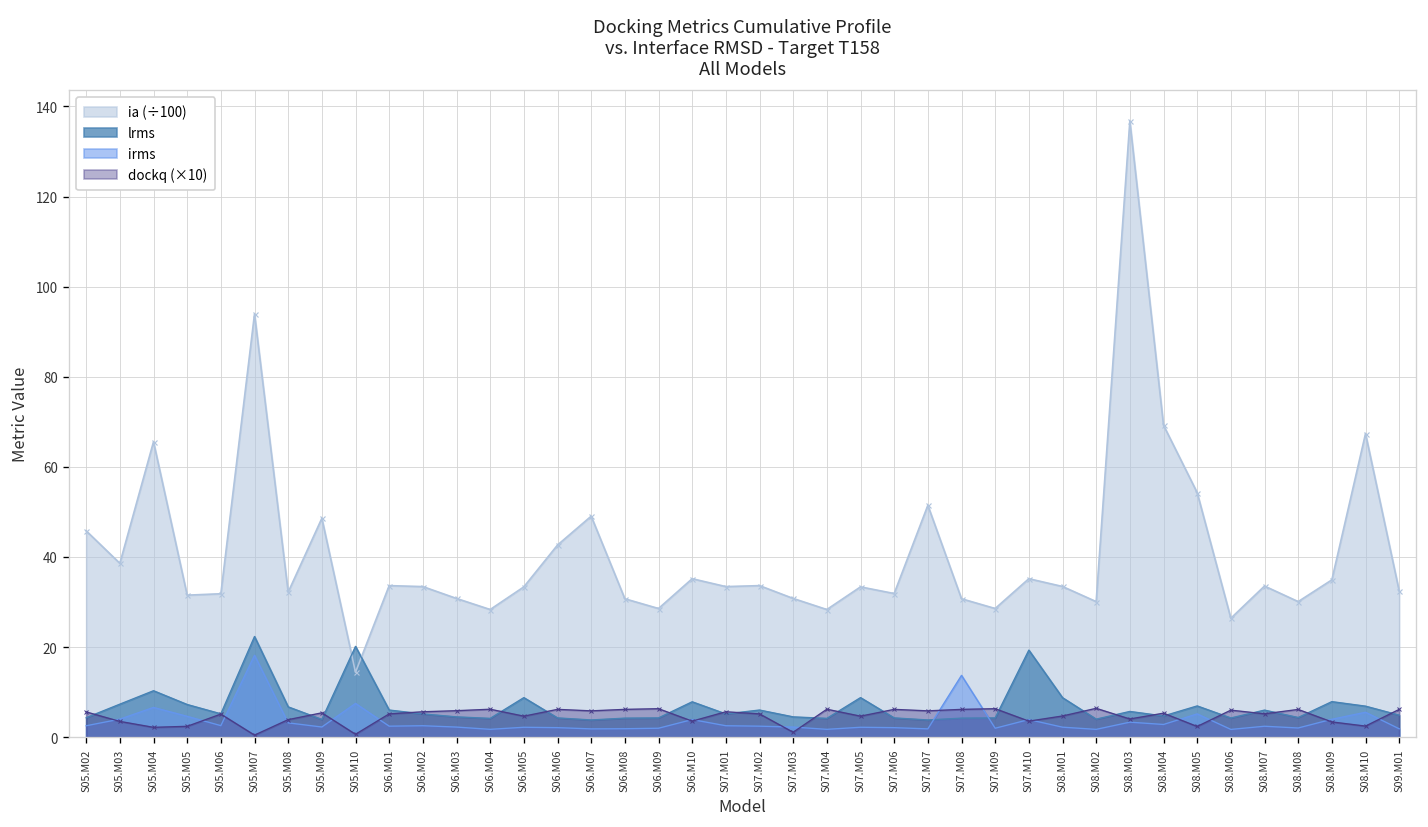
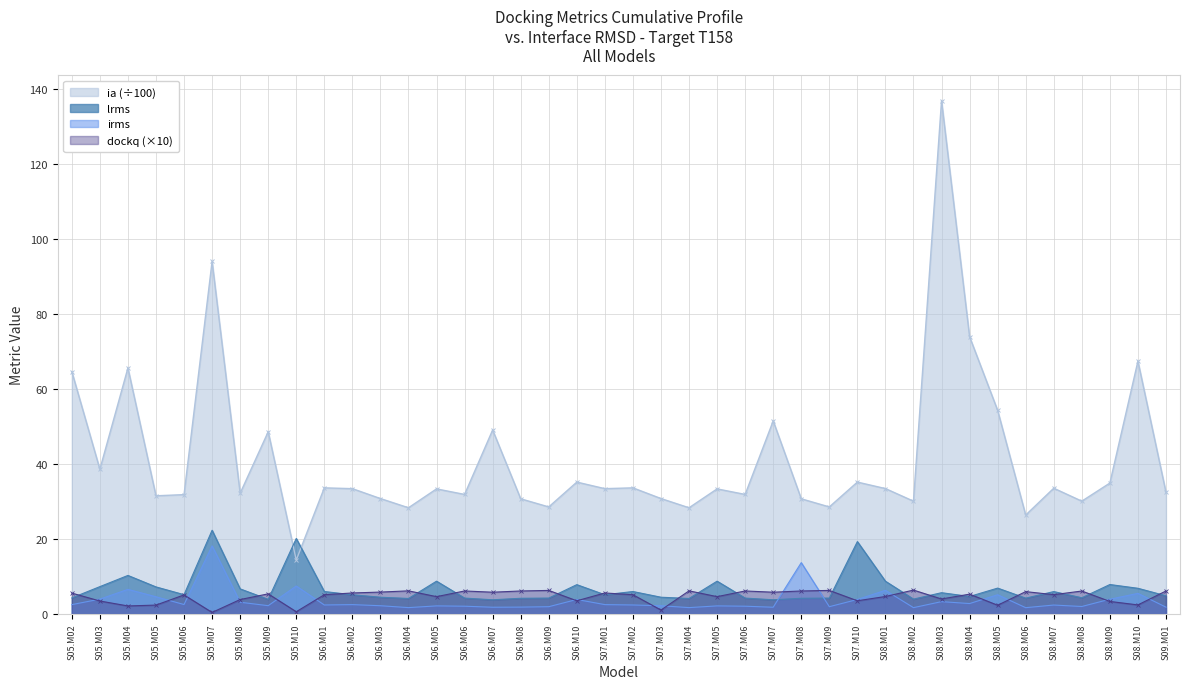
  {
    "ia (÷100)": {
-     "S05.M02": 46,
+     "S05.M02": 65,
      "S05.M03": 39,
      "S05.M04": 66,
      "S05.M05": 32,
      "S05.M06": 32,
      "S05.M07": 94,
      "S05.M08": 32,
      "S05.M09": 49,
      "S05.M10": 14,
      "S06.M01": 34,
      "S06.M02": 33,
      "S06.M03": 31,
      "S06.M04": 28,
      "S06.M05": 33,
-     "S06.M06": 43,
+     "S06.M06": 32,
      "S06.M07": 49,
      "S06.M08": 31,
      "S06.M09": 29,
      "S06.M10": 35,
      "S07.M01": 33,
      "S07.M02": 34,
      "S07.M03": 31,
      "S07.M04": 28,
      "S07.M05": 33,
      "S07.M06": 32,
      "S07.M07": 51,
      "S07.M08": 31,
      "S07.M09": 29,
      "S07.M10": 35,
      "S08.M01": 33,
      "S08.M02": 30,
      "S08.M03": 137,
-     "S08.M04": 69,
+     "S08.M04": 74,
      "S08.M05": 54,
      "S08.M06": 26,
      "S08.M07": 34,
      "S08.M08": 30,
      "S08.M09": 35,
      "S08.M10": 67,
      "S09.M01": 32
    },
    "lrms": {
      "S05.M02": 4,
      "S05.M03": 7,
      "S05.M04": 10,
      "S05.M05": 7,
      "S05.M07": 22,
      "S05.M08": 7,
      "S05.M09": 4,
      "S05.M10": 20,
      "S06.M01": 6,
      "S06.M03": 4,
      "S06.M04": 4,
      "S06.M05": 9,
      "S06.M06": 4,
      "S06.M07": 4,
      "S06.M08": 4,
      "S06.M09": 4,
      "S06.M10": 8,
      "S07.M02": 6,
      "S07.M03": 4,
      "S07.M04": 4,
      "S07.M05": 9,
      "S07.M06": 4,
      "S07.M07": 4,
      "S07.M08": 4,
      "S07.M09": 4,
      "S07.M10": 19,
      "S08.M01": 9,
      "S08.M02": 4,
      "S08.M03": 6,
      "S08.M05": 7,
      "S08.M06": 4,
      "S08.M07": 6,
      "S08.M08": 4,
      "S08.M09": 8,
      "S08.M10": 7,
      "S09.M01": 5
    },
    "irms": {
      "S05.M02": 3,
      "S05.M04": 7,
      "S05.M05": 5,
      "S05.M06": 3,
      "S05.M07": 18,
      "S05.M08": 3,
      "S05.M09": 2,
      "S05.M10": 7,
      "S06.M01": 2,
      "S06.M02": 3,
      "S06.M03": 2,
      "S06.M04": 2,
      "S06.M05": 2,
      "S06.M06": 2,
      "S06.M07": 2,
      "S06.M08": 2,
      "S06.M09": 2,
      "S07.M01": 3,
      "S07.M02": 2,
      "S07.M03": 2,
      "S07.M04": 2,
      "S07.M05": 2,
      "S07.M06": 2,
      "S07.M07": 2,
      "S07.M08": 14,
      "S07.M09": 2,
-     "S08.M01": 2,
+     "S08.M01": 6,
      "S08.M02": 2,
      "S08.M03": 3,
      "S08.M04": 3,
      "S08.M05": 5,
      "S08.M06": 2,
      "S08.M07": 2,
      "S08.M08": 2,
      "S08.M10": 6,
      "S09.M01": 2
    },
    "dockq (×10)": {
      "S05.M02": 6,
      "S05.M04": 2,
      "S05.M05": 2,
      "S05.M07": 0,
      "S05.M08": 4,
      "S05.M09": 5,
      "S05.M10": 1,
      "S06.M01": 5,
      "S06.M03": 6,
      "S06.M04": 6,
      "S06.M05": 5,
      "S06.M06": 6,
      "S06.M07": 6,
      "S06.M08": 6,
      "S06.M09": 6,
      "S07.M02": 5,
      "S07.M03": 1,
      "S07.M04": 6,
      "S07.M05": 5,
      "S07.M06": 6,
      "S07.M07": 6,
      "S07.M08": 6,
      "S07.M09": 6,
      "S08.M01": 5,
      "S08.M02": 6,
      "S08.M03": 4,
      "S08.M05": 2,
      "S08.M06": 6,
      "S08.M07": 5,
      "S08.M08": 6,
      "S08.M10": 2,
      "S09.M01": 6
    }
  }
